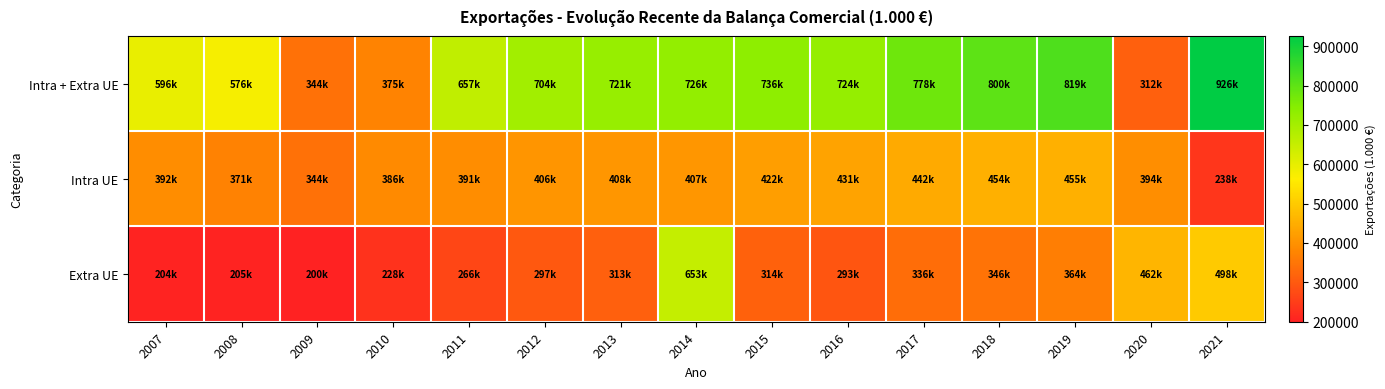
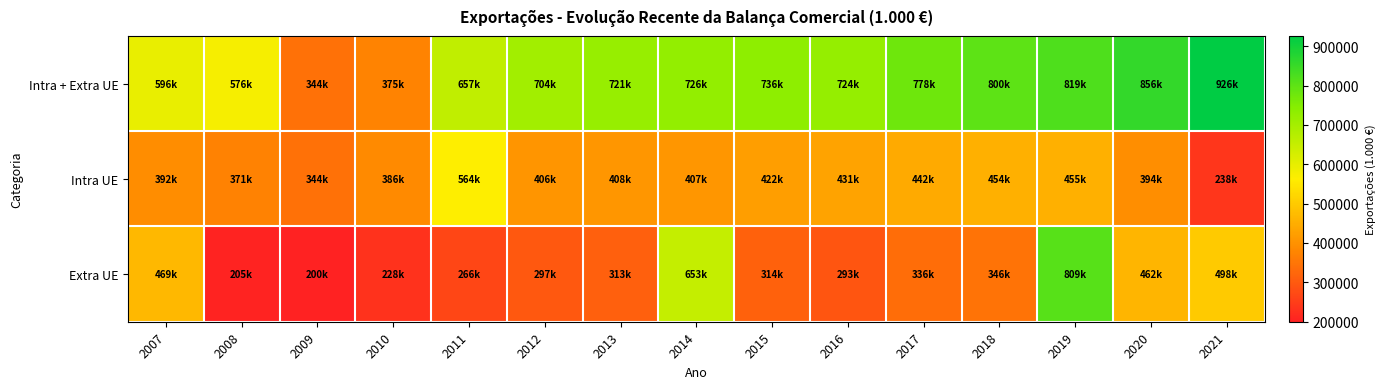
  {
    "Intra + Extra UE": {
      "2007": "596k",
      "2008": "576k",
      "2009": "344k",
      "2010": "375k",
      "2011": "657k",
      "2012": "704k",
      "2013": "721k",
      "2014": "726k",
      "2015": "736k",
      "2016": "724k",
      "2017": "778k",
      "2018": "800k",
      "2019": "819k",
-     "2020": "312k",
+     "2020": "856k",
      "2021": "926k"
    },
    "Intra UE": {
      "2007": "392k",
      "2008": "371k",
      "2009": "344k",
      "2010": "386k",
-     "2011": "391k",
+     "2011": "564k",
      "2012": "406k",
      "2013": "408k",
      "2014": "407k",
      "2015": "422k",
      "2016": "431k",
      "2017": "442k",
      "2018": "454k",
      "2019": "455k",
      "2020": "394k",
      "2021": "238k"
    },
    "Extra UE": {
-     "2007": "204k",
+     "2007": "469k",
      "2008": "205k",
      "2009": "200k",
      "2010": "228k",
      "2011": "266k",
      "2012": "297k",
      "2013": "313k",
      "2014": "653k",
      "2015": "314k",
      "2016": "293k",
      "2017": "336k",
      "2018": "346k",
-     "2019": "364k",
+     "2019": "809k",
      "2020": "462k",
      "2021": "498k"
    }
  }
